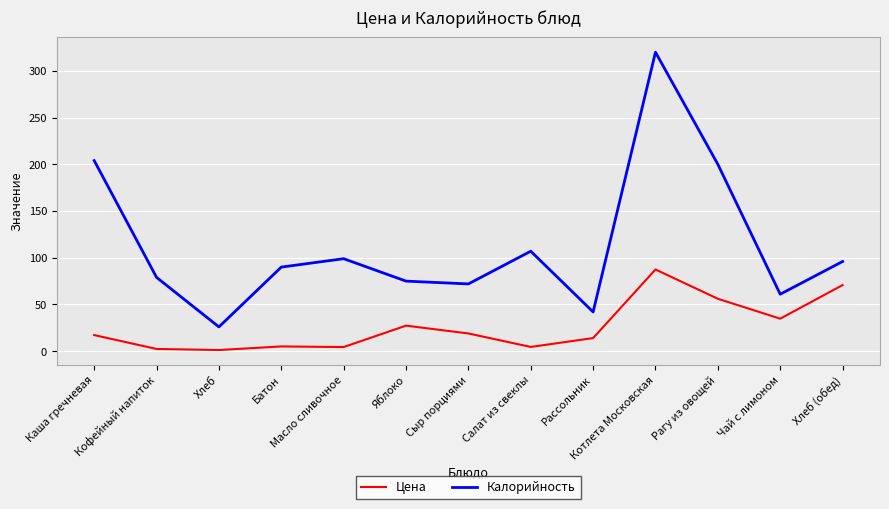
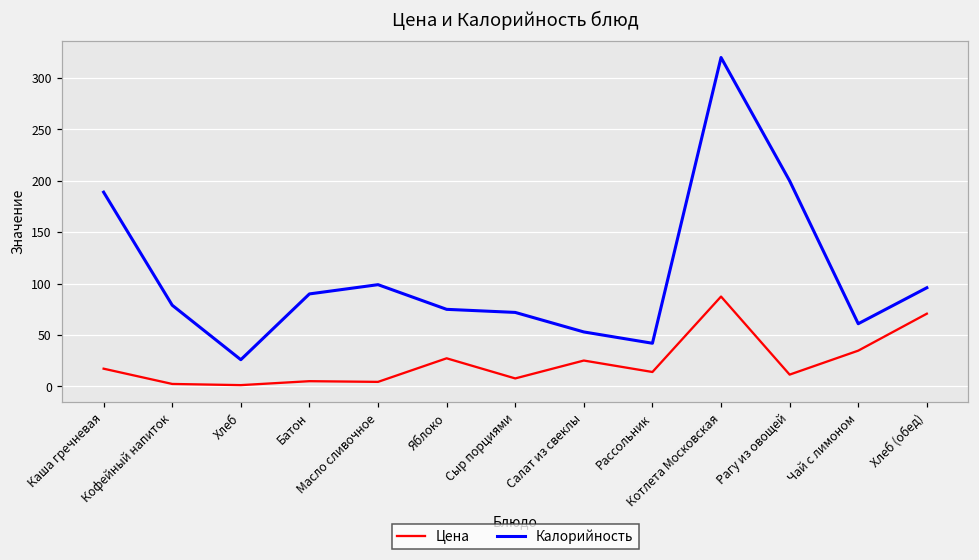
  {
    "Цена": {
      "Каша гречневая": 20,
      "Кофейный напиток": 0,
      "Хлеб": 0,
      "Батон": 10,
      "Масло сливочное": 0,
      "Яблоко": 30,
-     "Сыр порциями": 20,
-     "Салат из свеклы": 0,
+     "Сыр порциями": 10,
+     "Салат из свеклы": 30,
      "Рассольник": 10,
      "Котлета Московская": 90,
-     "Рагу из овощей": 60,
+     "Рагу из овощей": 10,
      "Чай с лимоном": 30,
      "Хлеб (обед)": 70
    },
    "Калорийность": {
-     "Каша гречневая": 200,
+     "Каша гречневая": 190,
      "Кофейный напиток": 80,
      "Хлеб": 30,
      "Батон": 90,
      "Масло сливочное": 100,
      "Яблоко": 80,
      "Сыр порциями": 70,
-     "Салат из свеклы": 110,
+     "Салат из свеклы": 50,
      "Рассольник": 40,
      "Котлета Московская": 320,
      "Рагу из овощей": 200,
      "Чай с лимоном": 60,
      "Хлеб (обед)": 100
    }
  }
